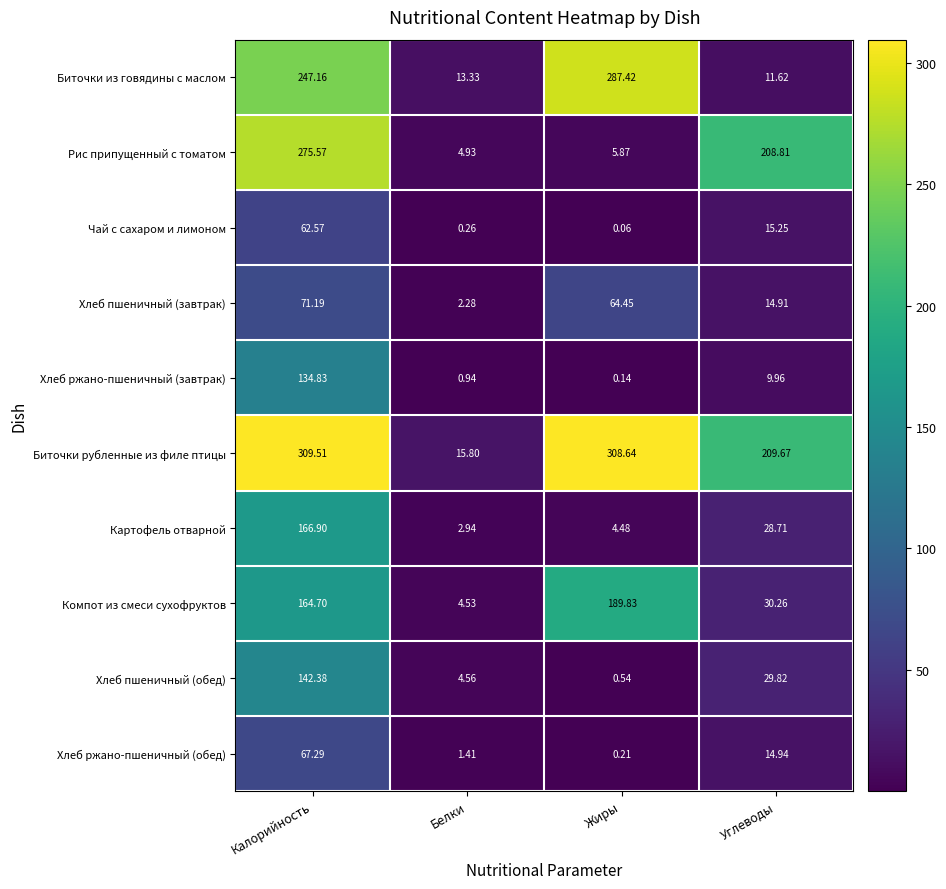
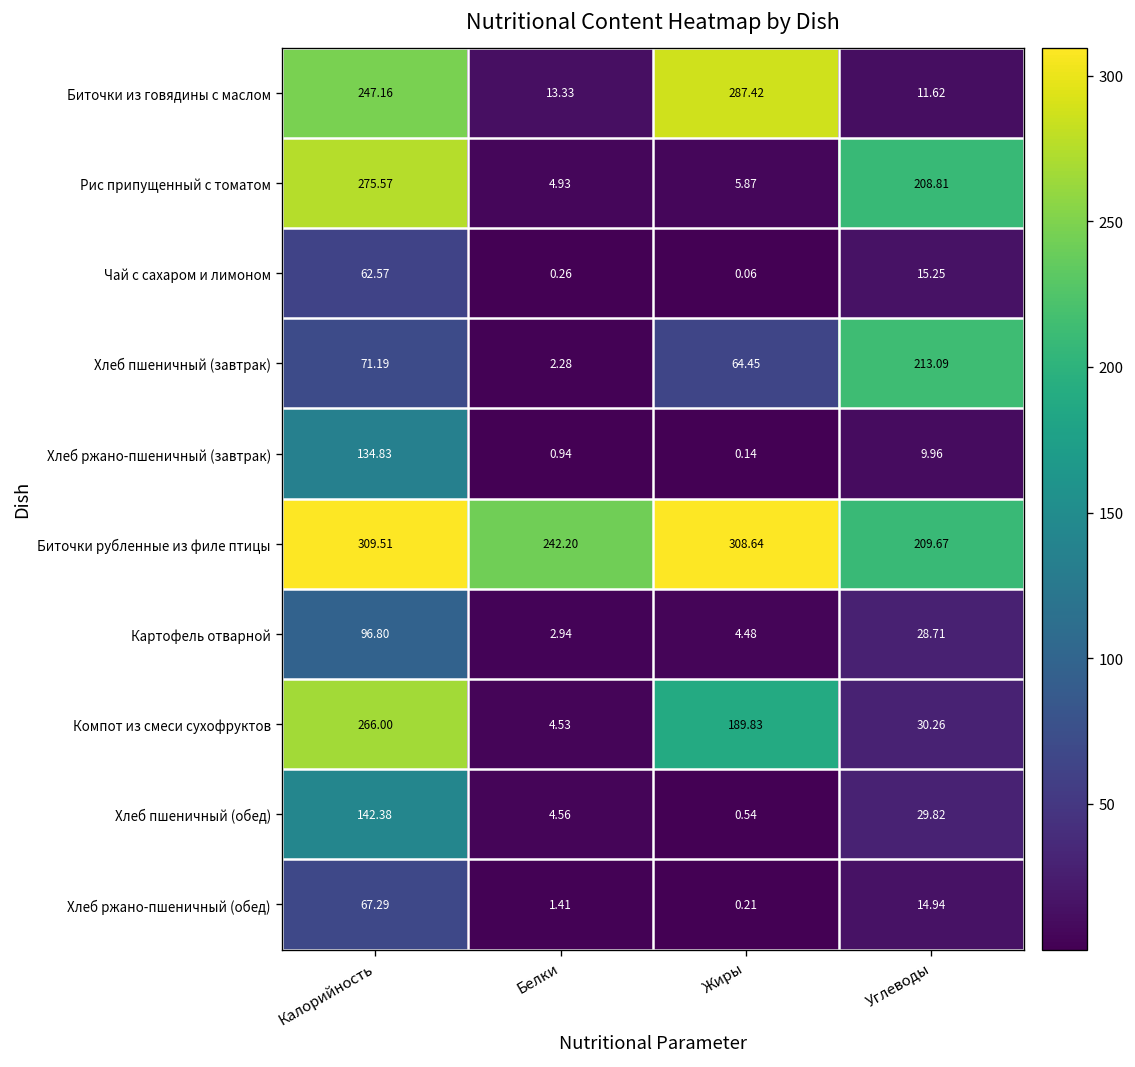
  {
    "Биточки из говядины с маслом": {
      "Калорийность": 247.16,
      "Белки": 13.33,
      "Жиры": 287.42,
      "Углеводы": 11.62
    },
    "Рис припущенный с томатом": {
      "Калорийность": 275.57,
      "Белки": 4.93,
      "Жиры": 5.87,
      "Углеводы": 208.81
    },
    "Чай с сахаром и лимоном": {
      "Калорийность": 62.57,
      "Белки": 0.26,
      "Жиры": 0.06,
      "Углеводы": 15.25
    },
    "Хлеб пшеничный (завтрак)": {
      "Калорийность": 71.19,
      "Белки": 2.28,
      "Жиры": 64.45,
-     "Углеводы": 14.91
+     "Углеводы": 213.09
    },
    "Хлеб ржано-пшеничный (завтрак)": {
      "Калорийность": 134.83,
      "Белки": 0.94,
      "Жиры": 0.14,
      "Углеводы": 9.96
    },
    "Биточки рубленные из филе птицы": {
      "Калорийность": 309.51,
-     "Белки": 15.80,
+     "Белки": 242.20,
      "Жиры": 308.64,
      "Углеводы": 209.67
    },
    "Картофель отварной": {
-     "Калорийность": 166.90,
+     "Калорийность": 96.80,
      "Белки": 2.94,
      "Жиры": 4.48,
      "Углеводы": 28.71
    },
    "Компот из смеси сухофруктов": {
-     "Калорийность": 164.70,
+     "Калорийность": 266.00,
      "Белки": 4.53,
      "Жиры": 189.83,
      "Углеводы": 30.26
    },
    "Хлеб пшеничный (обед)": {
      "Калорийность": 142.38,
      "Белки": 4.56,
      "Жиры": 0.54,
      "Углеводы": 29.82
    },
    "Хлеб ржано-пшеничный (обед)": {
      "Калорийность": 67.29,
      "Белки": 1.41,
      "Жиры": 0.21,
      "Углеводы": 14.94
    }
  }
